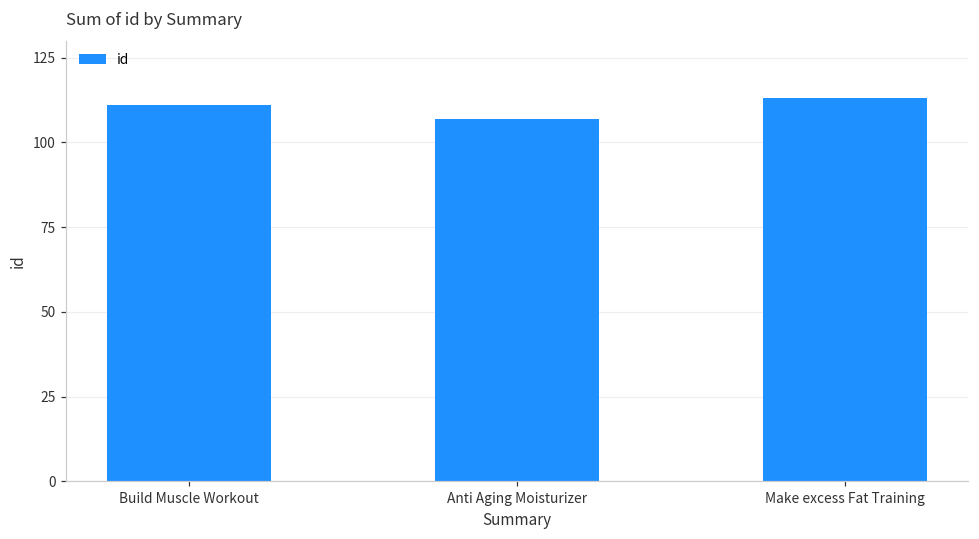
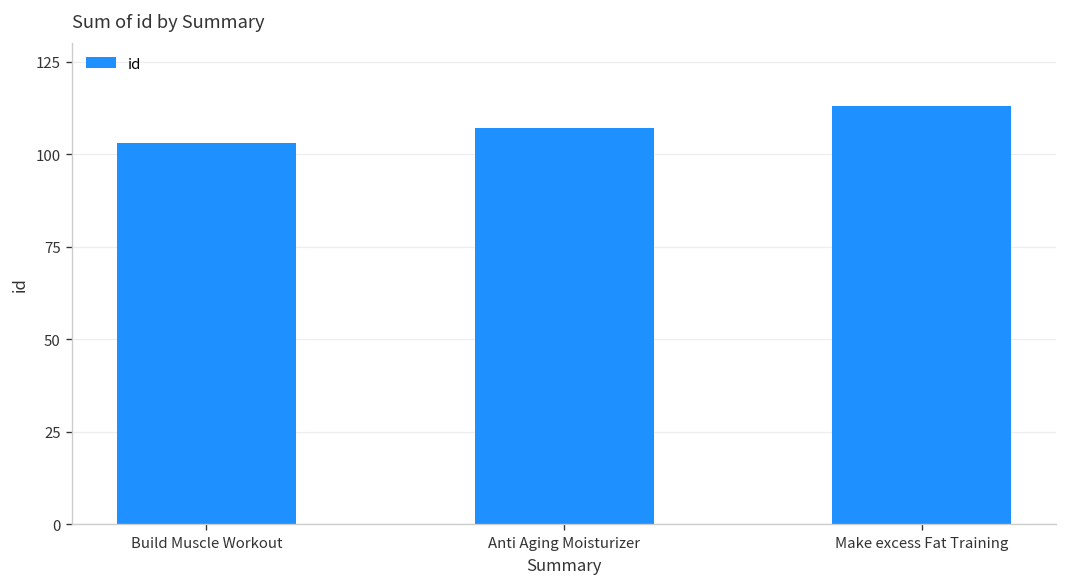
  {
-   "Build Muscle Workout": 111,
+   "Build Muscle Workout": 103,
    "Anti Aging Moisturizer": 107,
    "Make excess Fat Training": 113
  }
